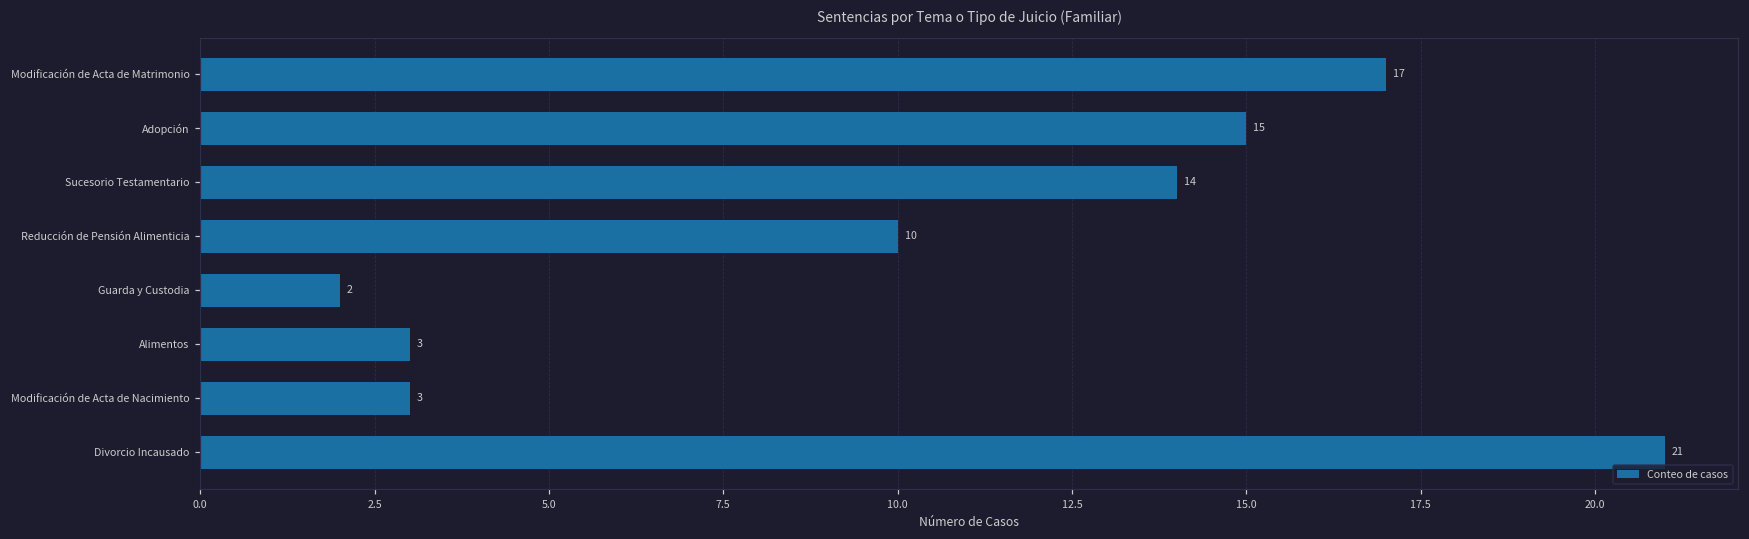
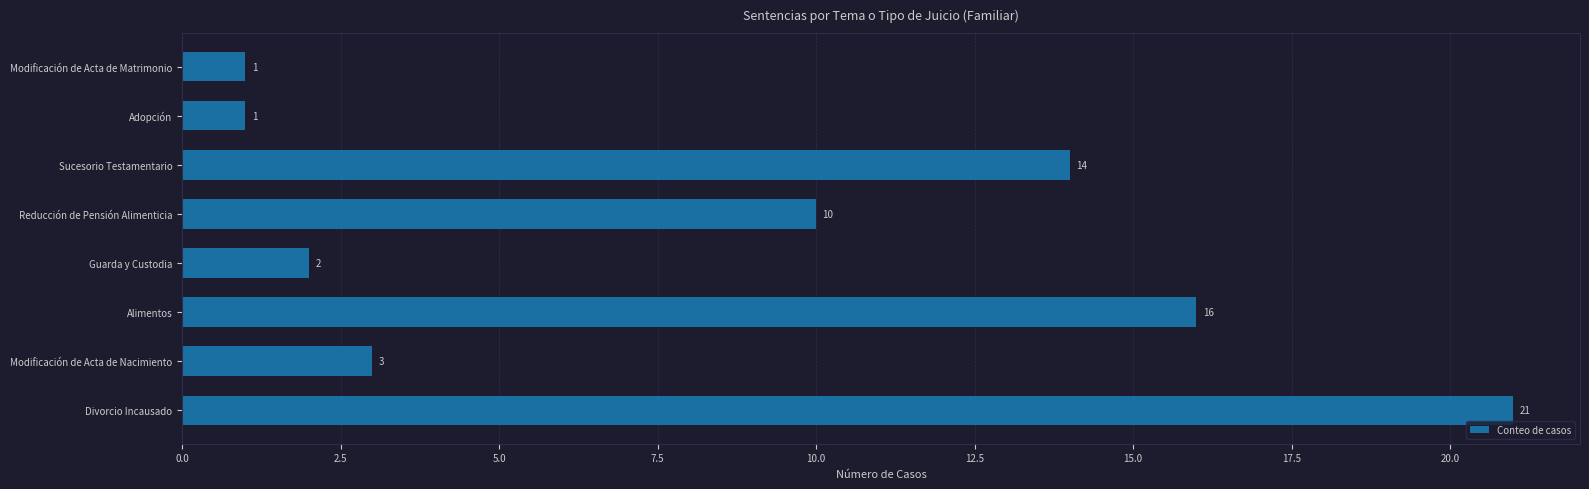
  {
-   "Modificación de Acta de Matrimonio": 17,
-   "Adopción": 15,
+   "Modificación de Acta de Matrimonio": 1,
+   "Adopción": 1,
    "Sucesorio Testamentario": 14,
    "Reducción de Pensión Alimenticia": 10,
    "Guarda y Custodia": 2,
-   "Alimentos": 3,
+   "Alimentos": 16,
    "Modificación de Acta de Nacimiento": 3,
    "Divorcio Incausado": 21
  }
